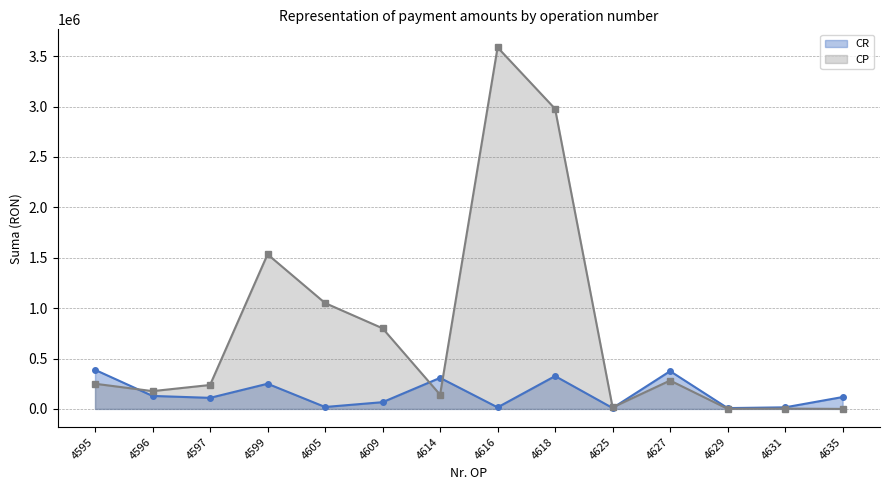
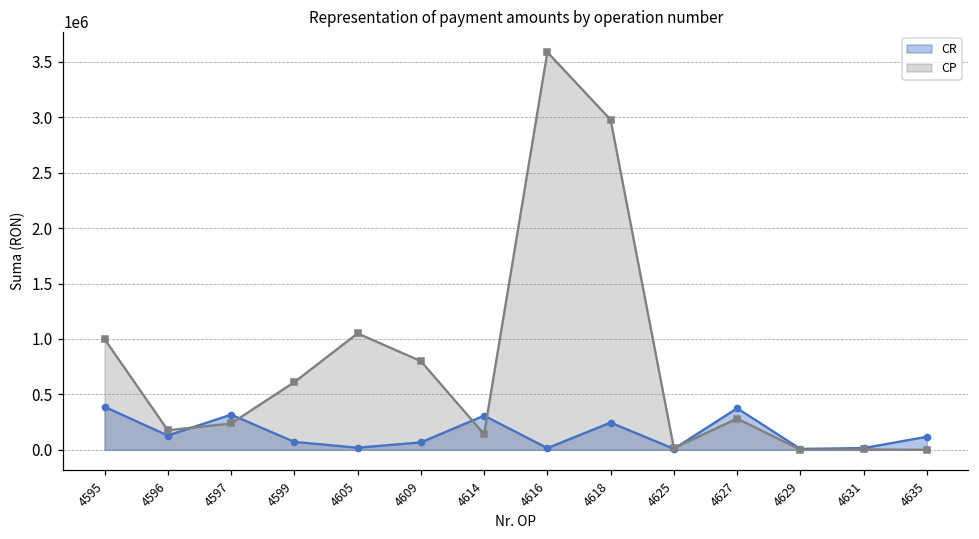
  {
    "CR": {
      "4595": 390000,
      "4596": 130000,
-     "4597": 110000,
-     "4599": 250000,
+     "4597": 320000,
+     "4599": 70000,
      "4605": 20000,
      "4609": 70000,
      "4614": 310000,
      "4616": 20000,
-     "4618": 330000,
+     "4618": 250000,
      "4627": 370000,
      "4635": 120000
    },
    "CP": {
-     "4595": 250000,
+     "4595": 1000000,
      "4596": 180000,
      "4597": 240000,
-     "4599": 1530000,
+     "4599": 610000,
      "4605": 1050000,
      "4609": 800000,
      "4614": 140000,
      "4616": 3590000,
      "4618": 2980000,
      "4627": 280000,
      "4635": 0
    }
  }
